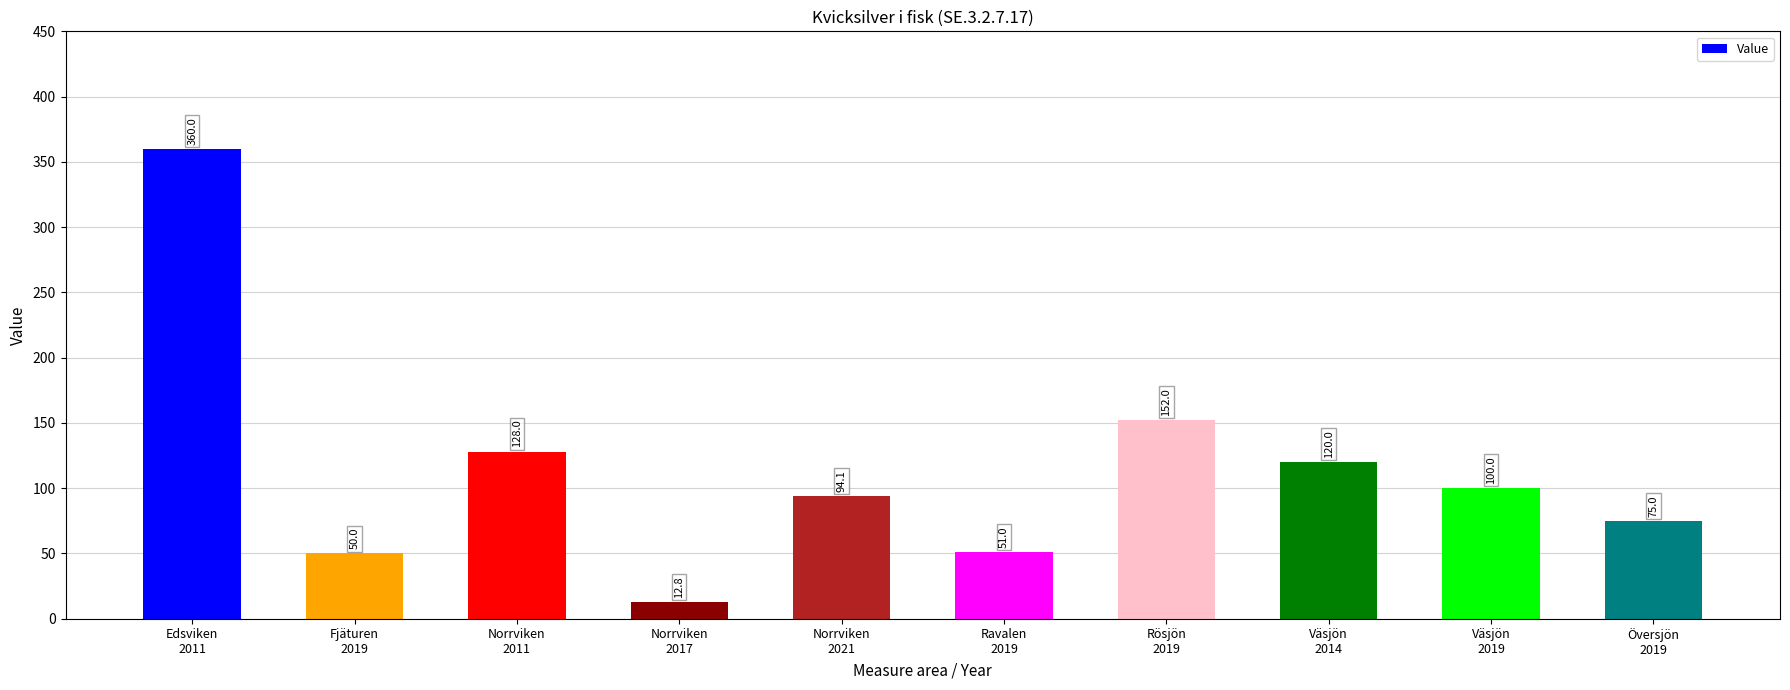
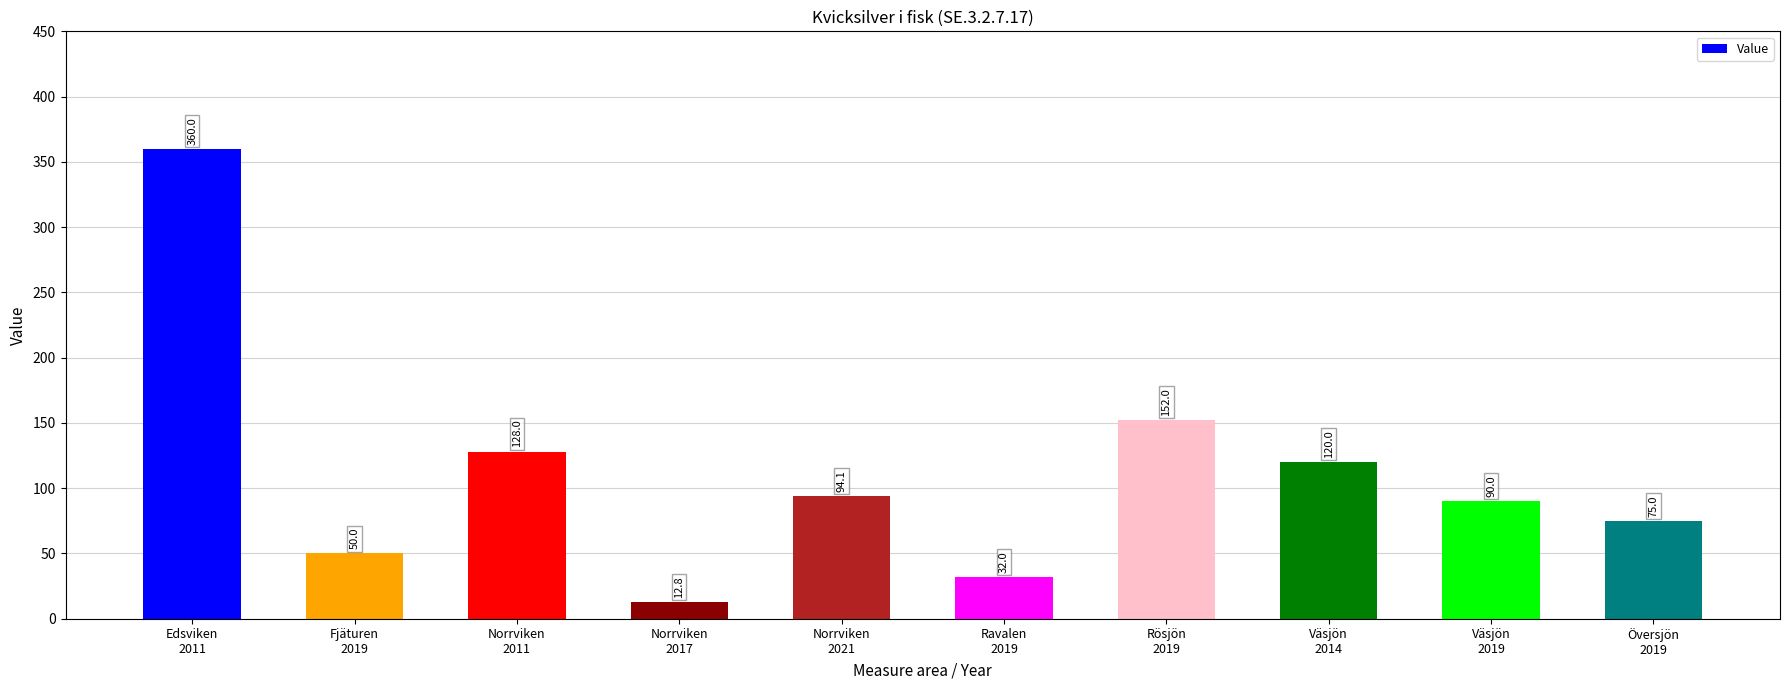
  {
-   "Ravalen 2019": 51.0,
-   "Väsjön 2019": 100.0
+   "Ravalen 2019": 32.0,
+   "Väsjön 2019": 90.0
  }
